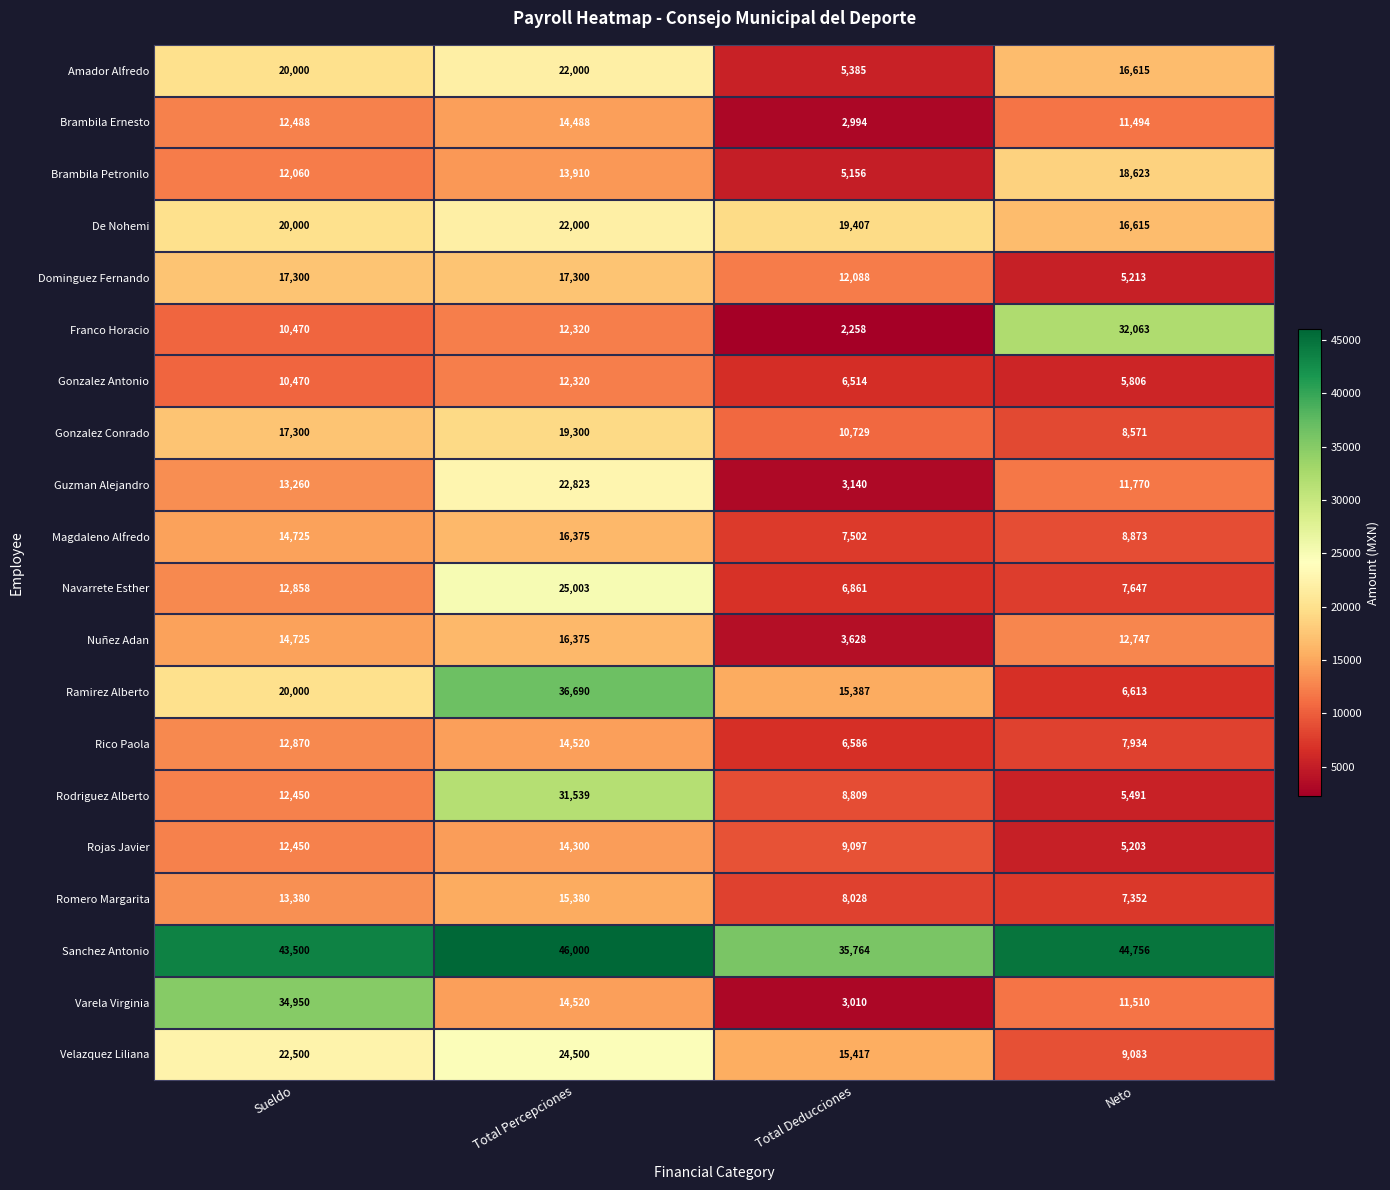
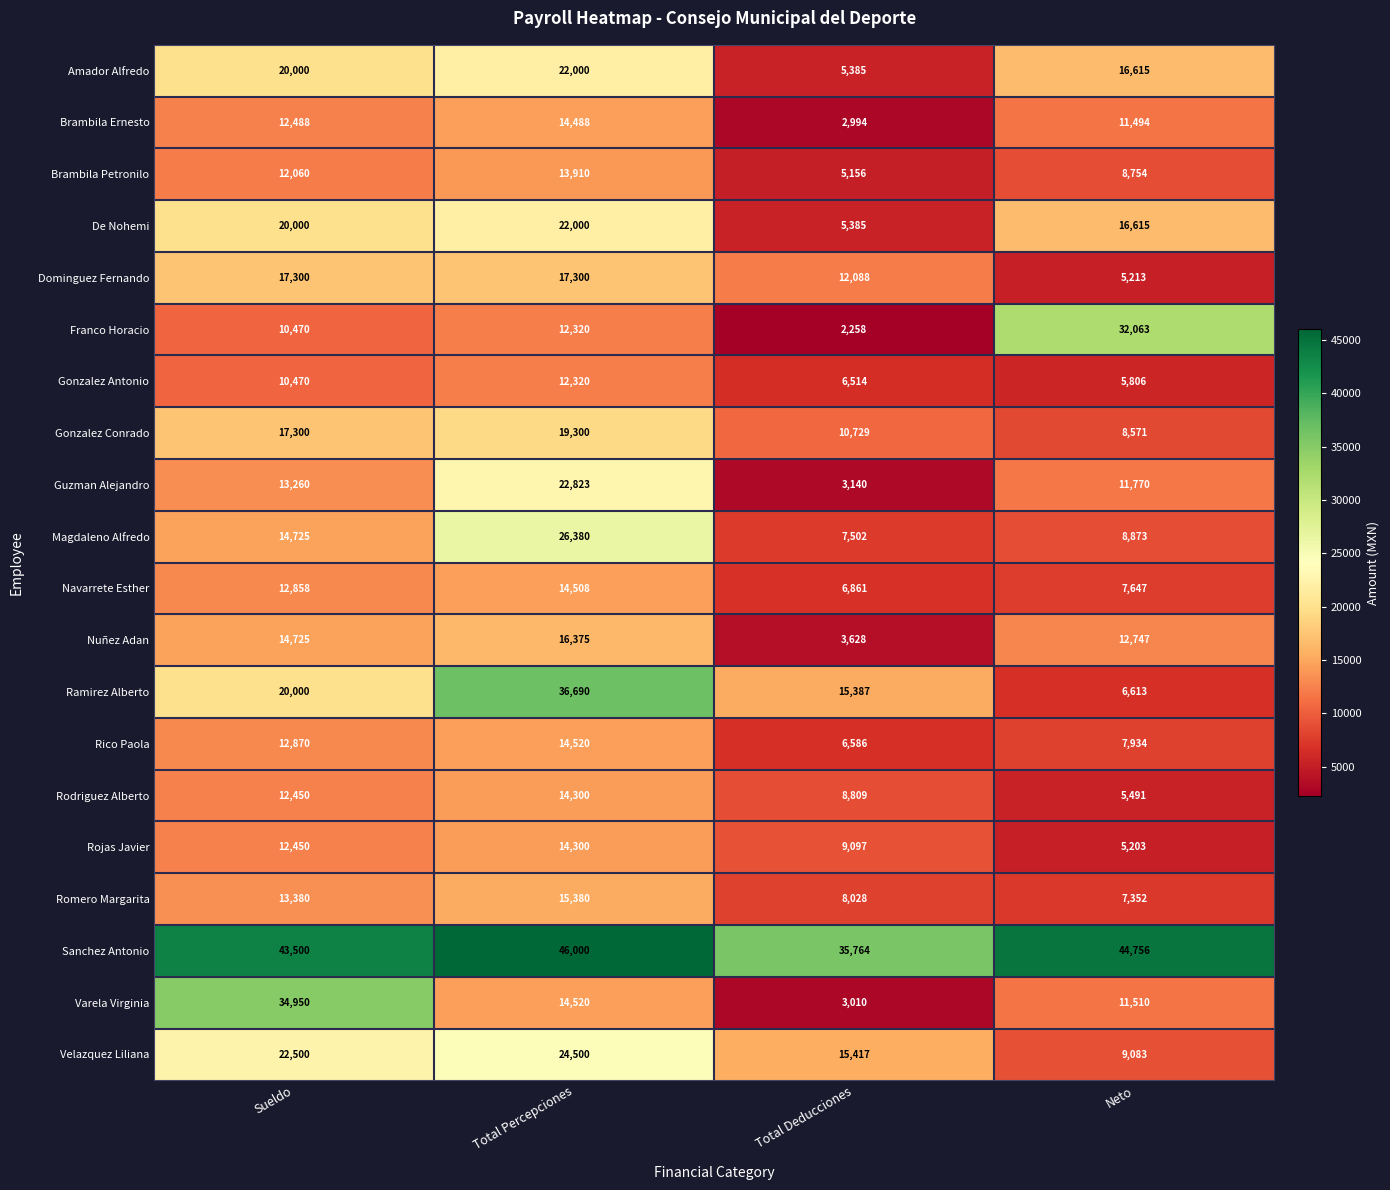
  {
    "Amador Alfredo": {
      "Sueldo": "20,000",
      "Total Percepciones": "22,000",
      "Total Deducciones": "5,385",
      "Neto": "16,615"
    },
    "Brambila Ernesto": {
      "Sueldo": "12,488",
      "Total Percepciones": "14,488",
      "Total Deducciones": "2,994",
      "Neto": "11,494"
    },
    "Brambila Petronilo": {
      "Sueldo": "12,060",
      "Total Percepciones": "13,910",
      "Total Deducciones": "5,156",
-     "Neto": "18,623"
+     "Neto": "8,754"
    },
    "De Nohemi": {
      "Sueldo": "20,000",
      "Total Percepciones": "22,000",
-     "Total Deducciones": "19,407",
+     "Total Deducciones": "5,385",
      "Neto": "16,615"
    },
    "Dominguez Fernando": {
      "Sueldo": "17,300",
      "Total Percepciones": "17,300",
      "Total Deducciones": "12,088",
      "Neto": "5,213"
    },
    "Franco Horacio": {
      "Sueldo": "10,470",
      "Total Percepciones": "12,320",
      "Total Deducciones": "2,258",
      "Neto": "32,063"
    },
    "Gonzalez Antonio": {
      "Sueldo": "10,470",
      "Total Percepciones": "12,320",
      "Total Deducciones": "6,514",
      "Neto": "5,806"
    },
    "Gonzalez Conrado": {
      "Sueldo": "17,300",
      "Total Percepciones": "19,300",
      "Total Deducciones": "10,729",
      "Neto": "8,571"
    },
    "Guzman Alejandro": {
      "Sueldo": "13,260",
      "Total Percepciones": "22,823",
      "Total Deducciones": "3,140",
      "Neto": "11,770"
    },
    "Magdaleno Alfredo": {
      "Sueldo": "14,725",
-     "Total Percepciones": "16,375",
+     "Total Percepciones": "26,380",
      "Total Deducciones": "7,502",
      "Neto": "8,873"
    },
    "Navarrete Esther": {
      "Sueldo": "12,858",
-     "Total Percepciones": "25,003",
+     "Total Percepciones": "14,508",
      "Total Deducciones": "6,861",
      "Neto": "7,647"
    },
    "Nuñez Adan": {
      "Sueldo": "14,725",
      "Total Percepciones": "16,375",
      "Total Deducciones": "3,628",
      "Neto": "12,747"
    },
    "Ramirez Alberto": {
      "Sueldo": "20,000",
      "Total Percepciones": "36,690",
      "Total Deducciones": "15,387",
      "Neto": "6,613"
    },
    "Rico Paola": {
      "Sueldo": "12,870",
      "Total Percepciones": "14,520",
      "Total Deducciones": "6,586",
      "Neto": "7,934"
    },
    "Rodriguez Alberto": {
      "Sueldo": "12,450",
-     "Total Percepciones": "31,539",
+     "Total Percepciones": "14,300",
      "Total Deducciones": "8,809",
      "Neto": "5,491"
    },
    "Rojas Javier": {
      "Sueldo": "12,450",
      "Total Percepciones": "14,300",
      "Total Deducciones": "9,097",
      "Neto": "5,203"
    },
    "Romero Margarita": {
      "Sueldo": "13,380",
      "Total Percepciones": "15,380",
      "Total Deducciones": "8,028",
      "Neto": "7,352"
    },
    "Sanchez Antonio": {
      "Sueldo": "43,500",
      "Total Percepciones": "46,000",
      "Total Deducciones": "35,764",
      "Neto": "44,756"
    },
    "Varela Virginia": {
      "Sueldo": "34,950",
      "Total Percepciones": "14,520",
      "Total Deducciones": "3,010",
      "Neto": "11,510"
    },
    "Velazquez Liliana": {
      "Sueldo": "22,500",
      "Total Percepciones": "24,500",
      "Total Deducciones": "15,417",
      "Neto": "9,083"
    }
  }
